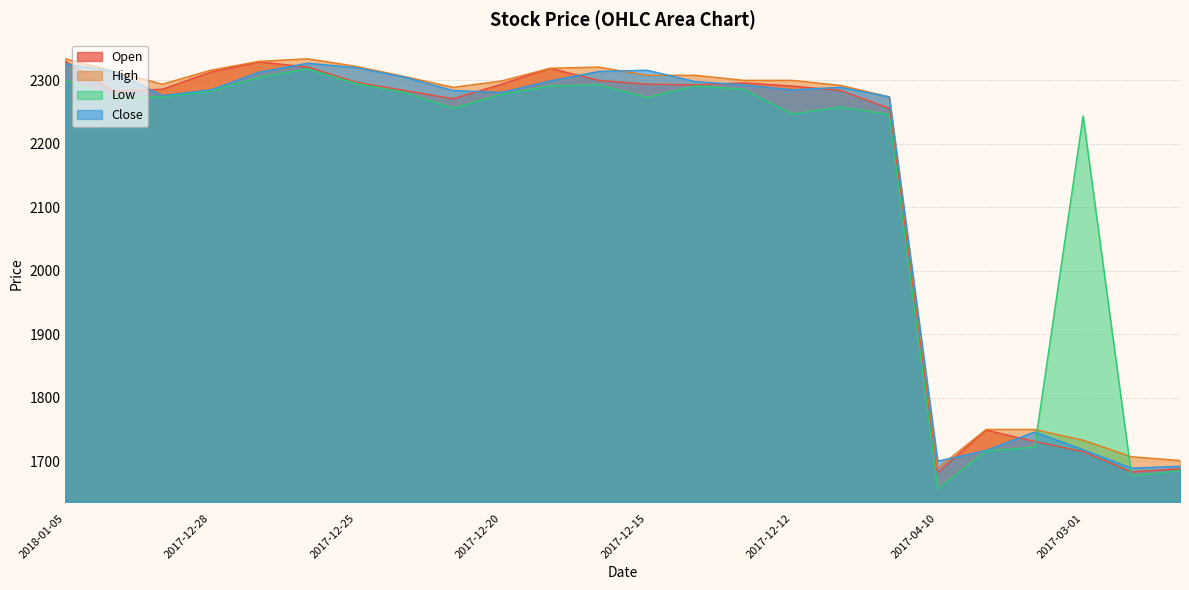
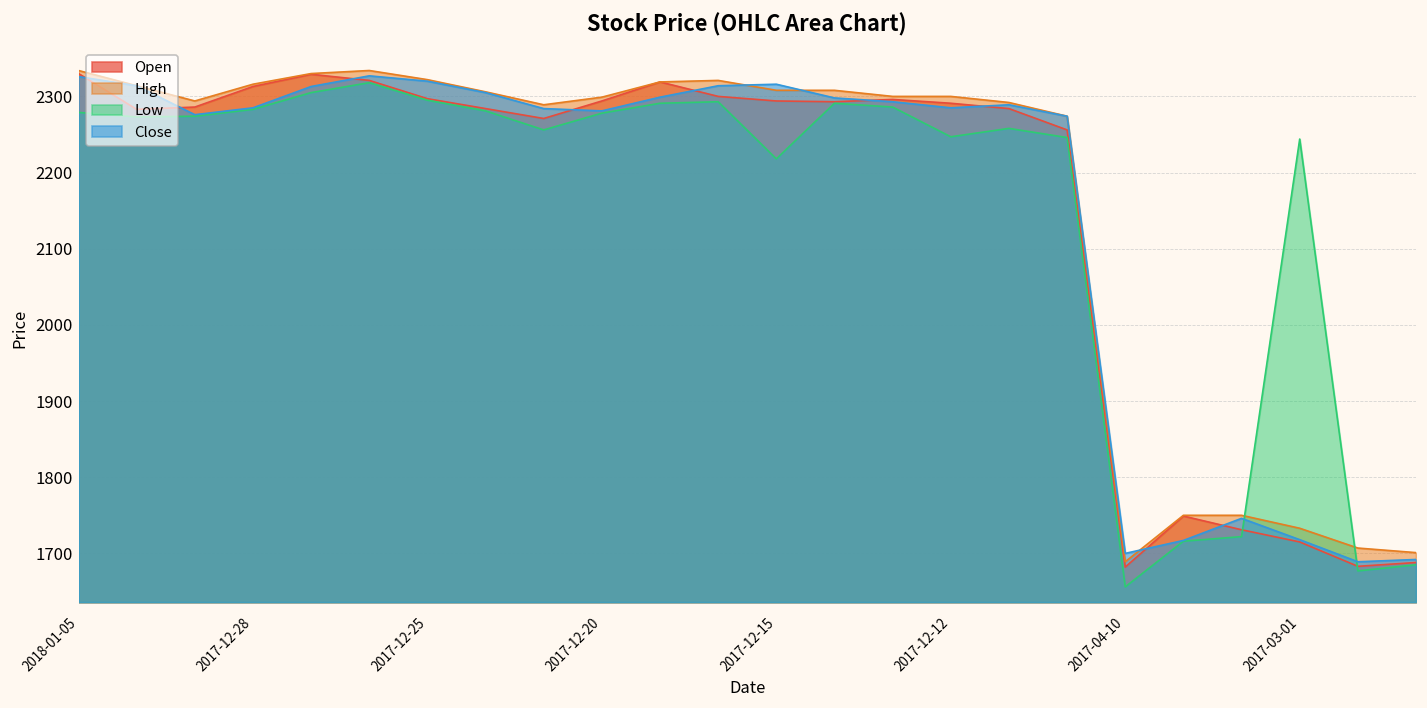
  {
    "Low": {
-     "2018-01-05": 2300,
-     "2017-12-15": 2270,
+     "2018-01-05": 2280,
+     "2017-12-15": 2220,
      "2017-12-12": 2250,
      "2017-04-10": 1660,
      "2017-03-01": 2240
    },
    "Close": {
      "2017-12-15": 2320,
      "2017-12-12": 2290,
      "2017-04-10": 1700
    }
  }
